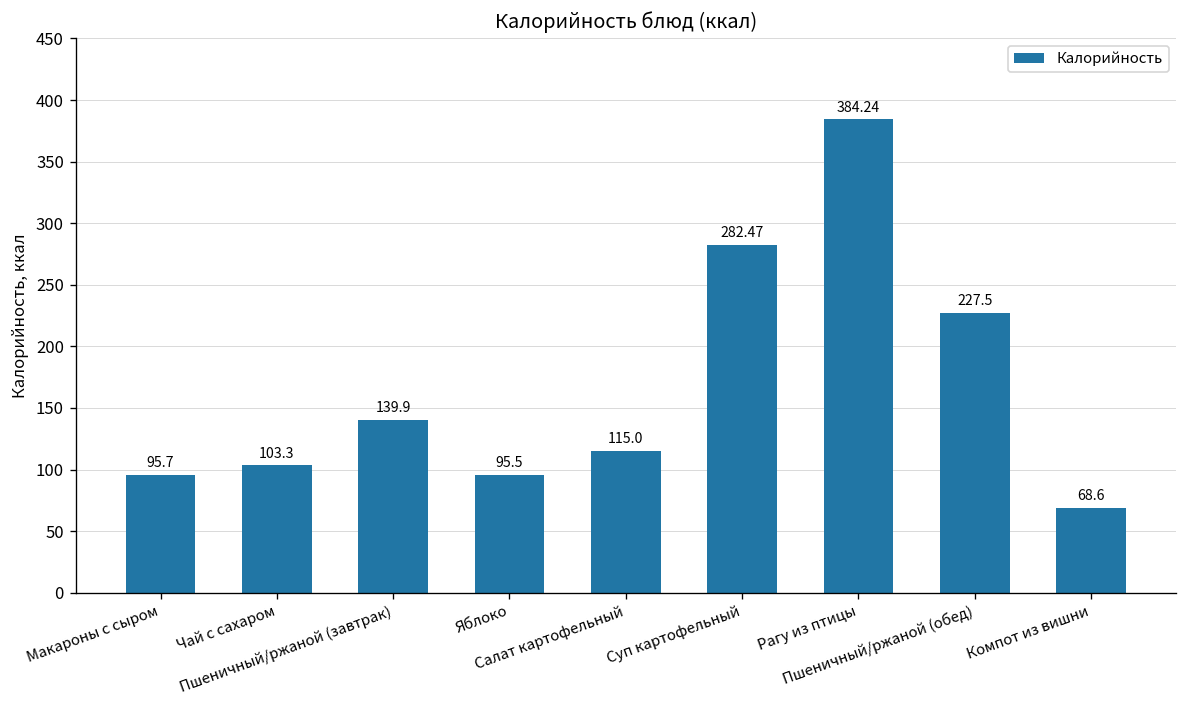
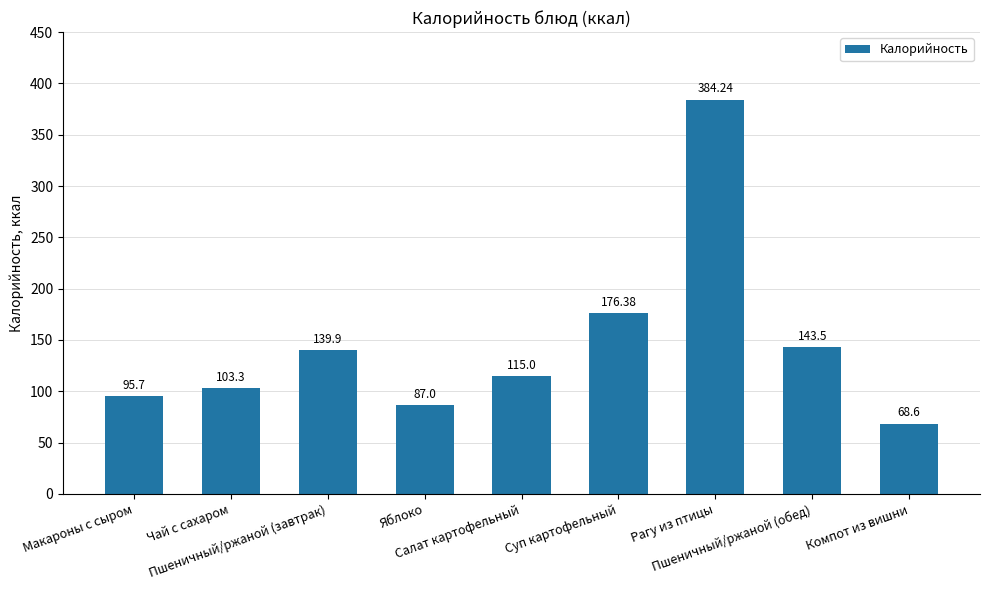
  {
    "Макароны с сыром": 95.7,
    "Чай с сахаром": 103.3,
    "Пшеничный/ржаной (завтрак)": 139.9,
-   "Яблоко": 95.5,
+   "Яблоко": 87.0,
    "Салат картофельный": 115.0,
-   "Суп картофельный": 282.47,
+   "Суп картофельный": 176.38,
    "Рагу из птицы": 384.24,
-   "Пшеничный/ржаной (обед)": 227.5,
+   "Пшеничный/ржаной (обед)": 143.5,
    "Компот из вишни": 68.6
  }
